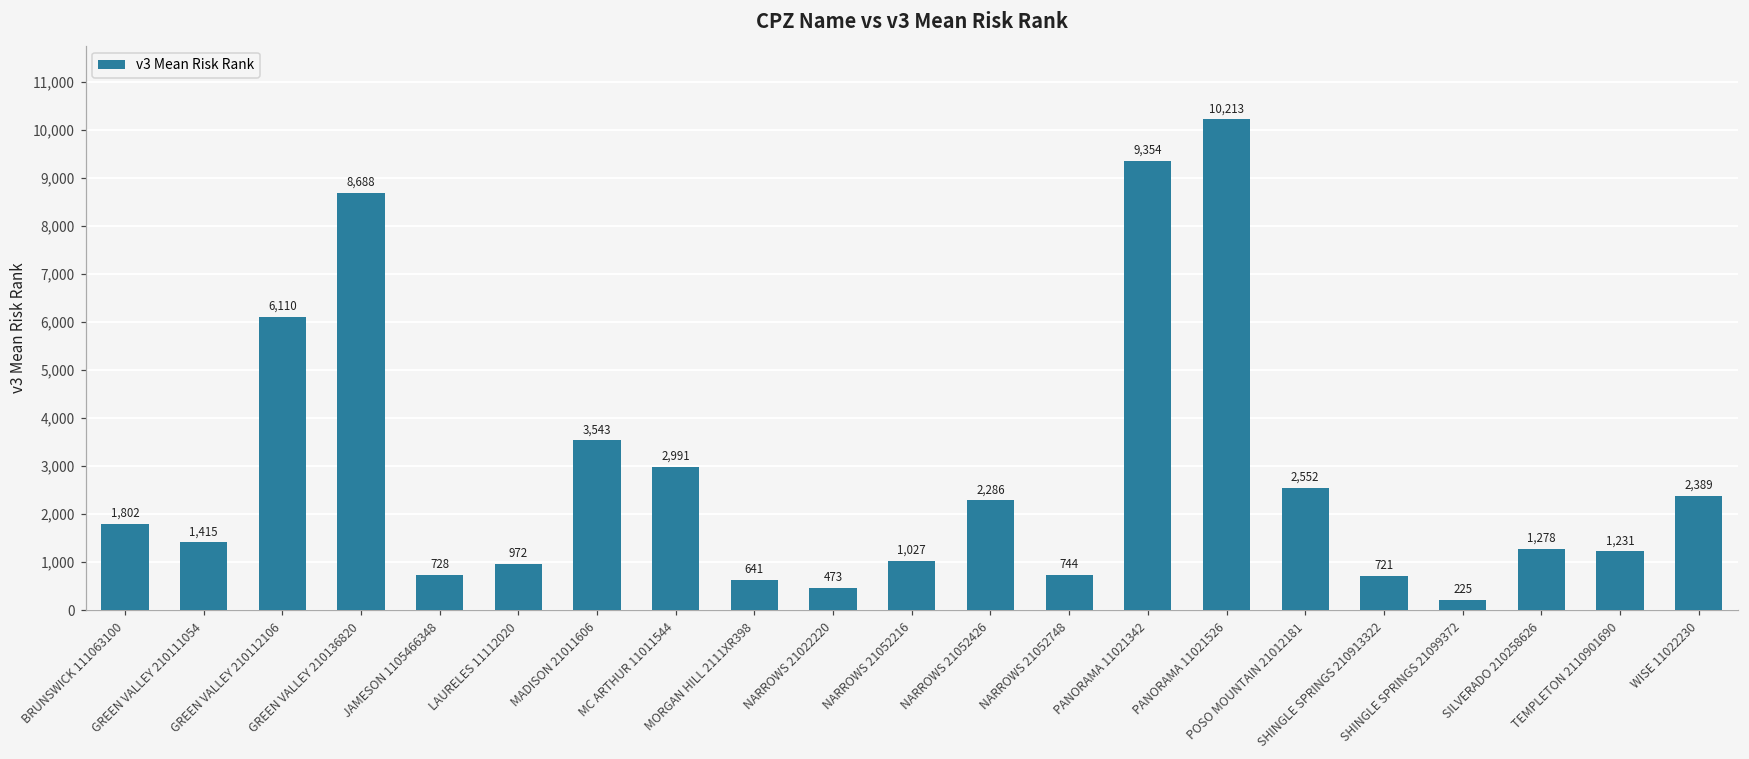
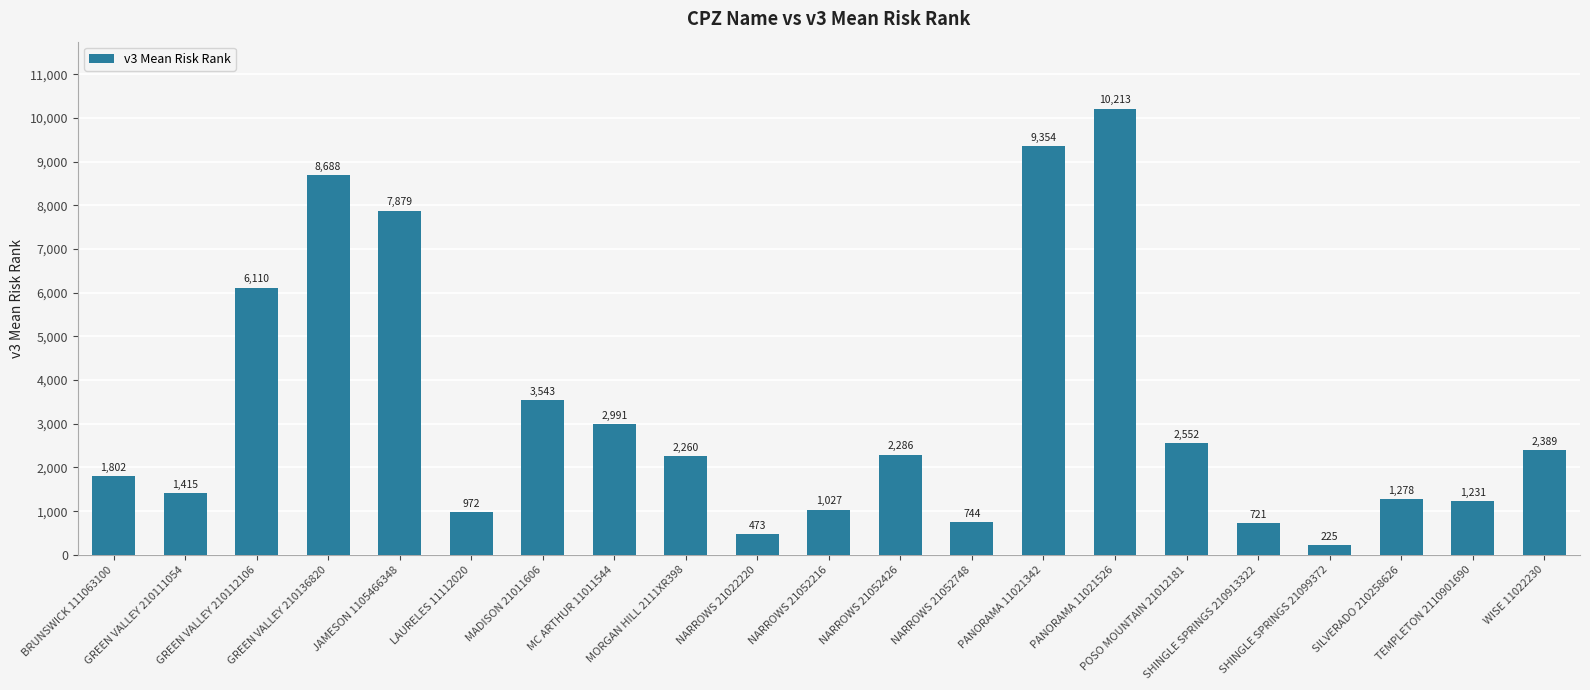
  {
    "BRUNSWICK 111063100": "1,802",
    "GREEN VALLEY 210111054": "1,415",
    "GREEN VALLEY 210112106": "6,110",
    "GREEN VALLEY 210136820": "8,688",
-   "JAMESON 1105466348": "728",
+   "JAMESON 1105466348": "7,879",
    "LAURELES 11112020": "972",
    "MADISON 21011606": "3,543",
    "MC ARTHUR 11011544": "2,991",
-   "MORGAN HILL 2111XR398": "641",
+   "MORGAN HILL 2111XR398": "2,260",
    "NARROWS 21022220": "473",
    "NARROWS 21052216": "1,027",
    "NARROWS 21052426": "2,286",
    "NARROWS 21052748": "744",
    "PANORAMA 11021342": "9,354",
    "PANORAMA 11021526": "10,213",
    "POSO MOUNTAIN 21012181": "2,552",
    "SHINGLE SPRINGS 210913322": "721",
    "SHINGLE SPRINGS 21099372": "225",
    "SILVERADO 210258626": "1,278",
    "TEMPLETON 2110901690": "1,231",
    "WISE 11022230": "2,389"
  }
